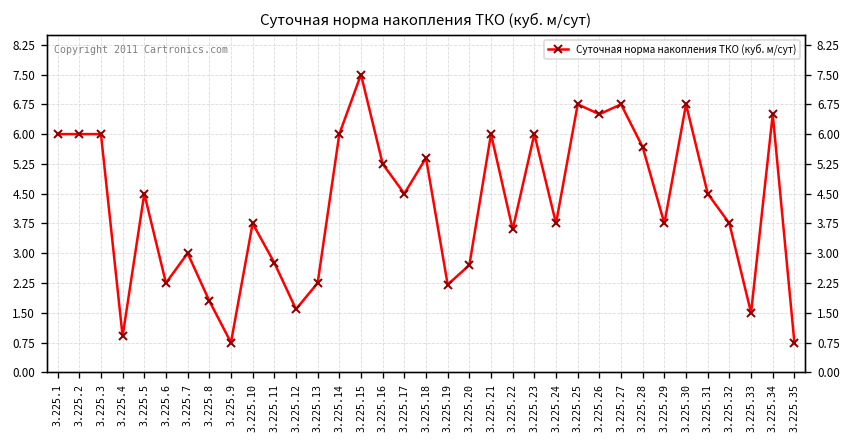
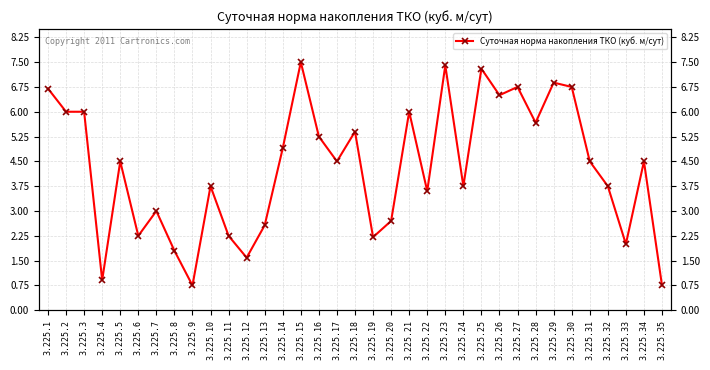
  {
-   "3.225.1": 6.0,
+   "3.225.1": 6.7,
    "3.225.2": 6.0,
    "3.225.3": 6.0,
    "3.225.4": 0.9,
    "3.225.5": 4.5,
    "3.225.6": 2.3,
    "3.225.7": 3.0,
    "3.225.8": 1.8,
    "3.225.9": 0.8,
    "3.225.10": 3.8,
-   "3.225.11": 2.8,
+   "3.225.11": 2.3,
    "3.225.12": 1.6,
-   "3.225.13": 2.3,
-   "3.225.14": 6.0,
+   "3.225.13": 2.6,
+   "3.225.14": 4.9,
    "3.225.15": 7.5,
    "3.225.16": 5.3,
    "3.225.17": 4.5,
    "3.225.18": 5.4,
    "3.225.19": 2.2,
    "3.225.20": 2.7,
    "3.225.21": 6.0,
    "3.225.22": 3.6,
-   "3.225.23": 6.0,
+   "3.225.23": 7.4,
    "3.225.24": 3.8,
-   "3.225.25": 6.8,
+   "3.225.25": 7.3,
    "3.225.26": 6.5,
    "3.225.27": 6.8,
    "3.225.28": 5.7,
-   "3.225.29": 3.8,
+   "3.225.29": 6.9,
    "3.225.30": 6.8,
    "3.225.31": 4.5,
    "3.225.32": 3.8,
-   "3.225.33": 1.5,
-   "3.225.34": 6.5,
+   "3.225.33": 2.0,
+   "3.225.34": 4.5,
    "3.225.35": 0.8
  }
